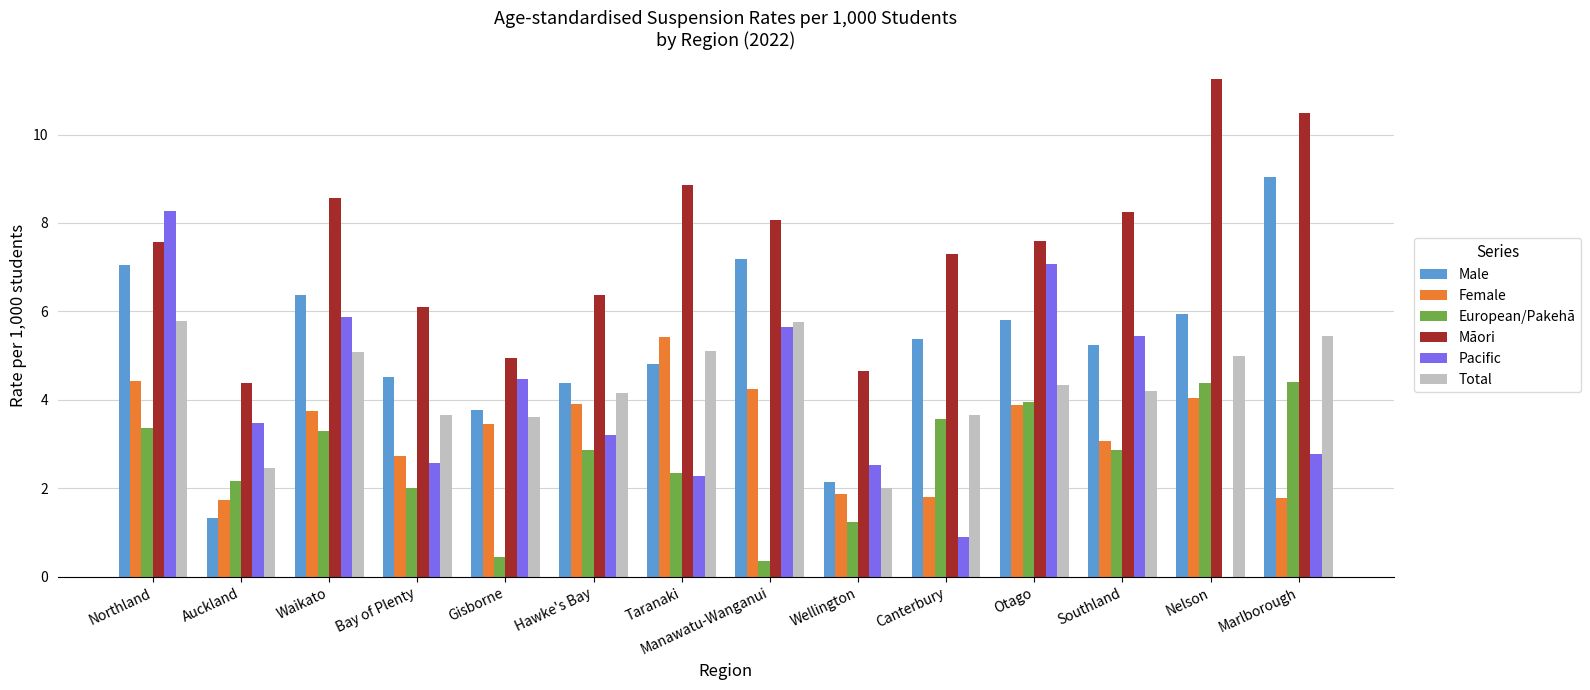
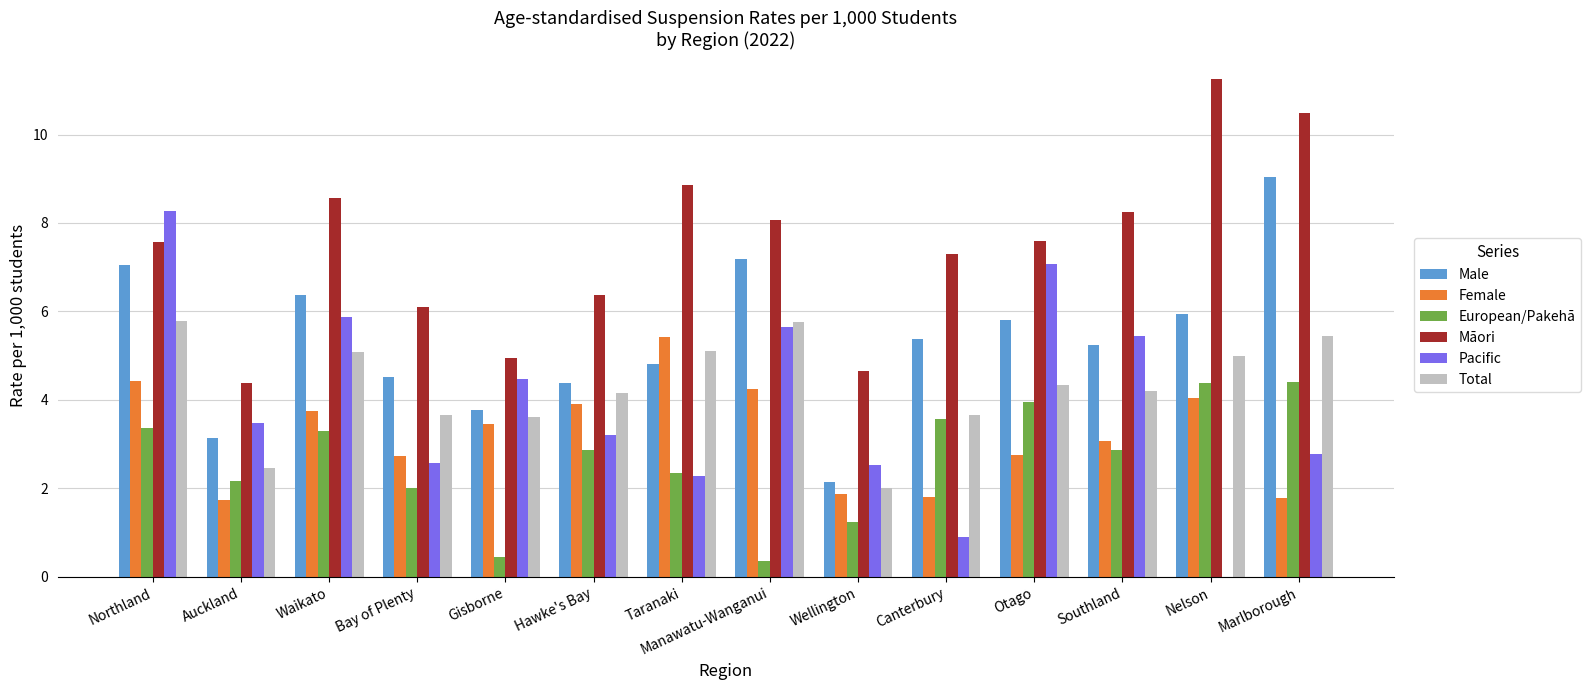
  {
    "Male": {
      "Northland": 7.1,
-     "Auckland": 1.3,
+     "Auckland": 3.1,
      "Waikato": 6.4,
      "Bay of Plenty": 4.5,
      "Gisborne": 3.8,
      "Hawke's Bay": 4.4,
      "Taranaki": 4.8,
      "Manawatu-Wanganui": 7.2,
      "Wellington": 2.1,
      "Canterbury": 5.4,
      "Otago": 5.8,
      "Southland": 5.2,
      "Nelson": 5.9,
      "Marlborough": 9.0
    },
    "Female": {
      "Northland": 4.4,
      "Auckland": 1.7,
      "Waikato": 3.7,
      "Bay of Plenty": 2.7,
      "Gisborne": 3.4,
      "Hawke's Bay": 3.9,
      "Taranaki": 5.4,
      "Manawatu-Wanganui": 4.2,
      "Wellington": 1.9,
      "Canterbury": 1.8,
-     "Otago": 3.9,
+     "Otago": 2.7,
      "Southland": 3.1,
      "Nelson": 4.0,
      "Marlborough": 1.8
    },
    "European/Pakehā": {
      "Northland": 3.4,
      "Auckland": 2.2,
      "Waikato": 3.3,
      "Bay of Plenty": 2.0,
      "Gisborne": 0.4,
      "Hawke's Bay": 2.9,
      "Taranaki": 2.4,
      "Manawatu-Wanganui": 0.4,
      "Wellington": 1.2,
      "Canterbury": 3.6,
      "Otago": 3.9,
      "Southland": 2.9,
      "Nelson": 4.4,
      "Marlborough": 4.4
    },
    "Māori": {
      "Northland": 7.6,
      "Auckland": 4.4,
      "Waikato": 8.6,
      "Bay of Plenty": 6.1,
      "Gisborne": 4.9,
      "Hawke's Bay": 6.4,
      "Taranaki": 8.9,
      "Manawatu-Wanganui": 8.1,
      "Wellington": 4.6,
      "Canterbury": 7.3,
      "Otago": 7.6,
      "Southland": 8.2,
      "Nelson": 11.3,
      "Marlborough": 10.5
    },
    "Pacific": {
      "Northland": 8.3,
      "Auckland": 3.5,
      "Waikato": 5.9,
      "Bay of Plenty": 2.6,
      "Gisborne": 4.5,
      "Hawke's Bay": 3.2,
      "Taranaki": 2.3,
      "Manawatu-Wanganui": 5.6,
      "Wellington": 2.5,
      "Canterbury": 0.9,
      "Otago": 7.1,
      "Southland": 5.4,
      "Nelson": 0.0,
      "Marlborough": 2.8
    },
    "Total": {
      "Northland": 5.8,
      "Auckland": 2.5,
      "Waikato": 5.1,
      "Bay of Plenty": 3.7,
      "Gisborne": 3.6,
      "Hawke's Bay": 4.2,
      "Taranaki": 5.1,
      "Manawatu-Wanganui": 5.8,
      "Wellington": 2.0,
      "Canterbury": 3.6,
      "Otago": 4.3,
      "Southland": 4.2,
      "Nelson": 5.0,
      "Marlborough": 5.4
    }
  }
